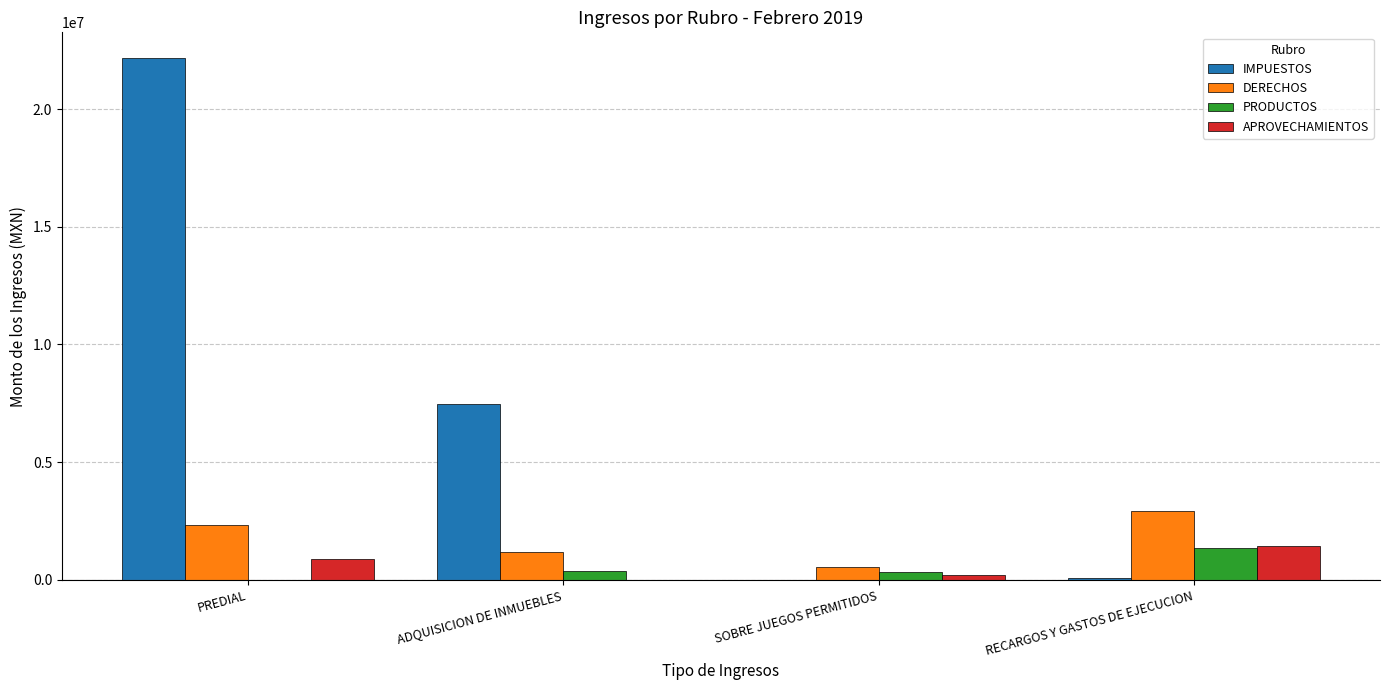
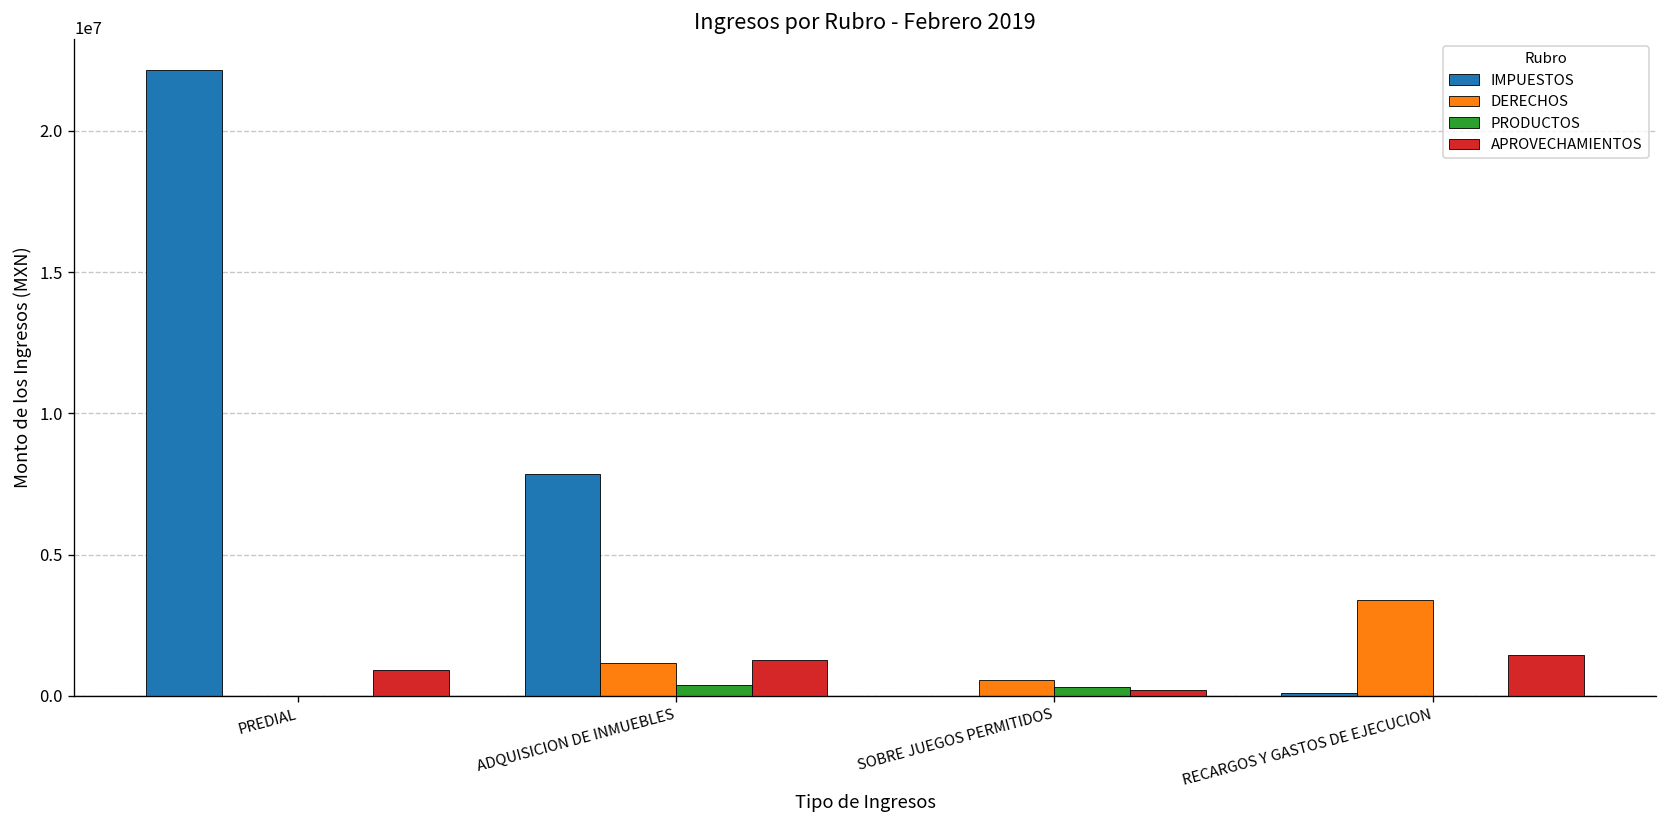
  {
    "IMPUESTOS": {
      "PREDIAL": 22200000,
-     "ADQUISICION DE INMUEBLES": 7500000
+     "ADQUISICION DE INMUEBLES": 7900000
    },
    "DERECHOS": {
-     "PREDIAL": 2300000,
+     "PREDIAL": 0,
      "ADQUISICION DE INMUEBLES": 1200000,
      "SOBRE JUEGOS PERMITIDOS": 500000,
-     "RECARGOS Y GASTOS DE EJECUCION": 2900000
+     "RECARGOS Y GASTOS DE EJECUCION": 3400000
    },
    "PRODUCTOS": {
      "ADQUISICION DE INMUEBLES": 400000,
      "SOBRE JUEGOS PERMITIDOS": 300000,
-     "RECARGOS Y GASTOS DE EJECUCION": 1400000
+     "RECARGOS Y GASTOS DE EJECUCION": 0
    },
    "APROVECHAMIENTOS": {
      "PREDIAL": 900000,
-     "ADQUISICION DE INMUEBLES": 0,
+     "ADQUISICION DE INMUEBLES": 1300000,
      "SOBRE JUEGOS PERMITIDOS": 200000,
      "RECARGOS Y GASTOS DE EJECUCION": 1500000
    }
  }
